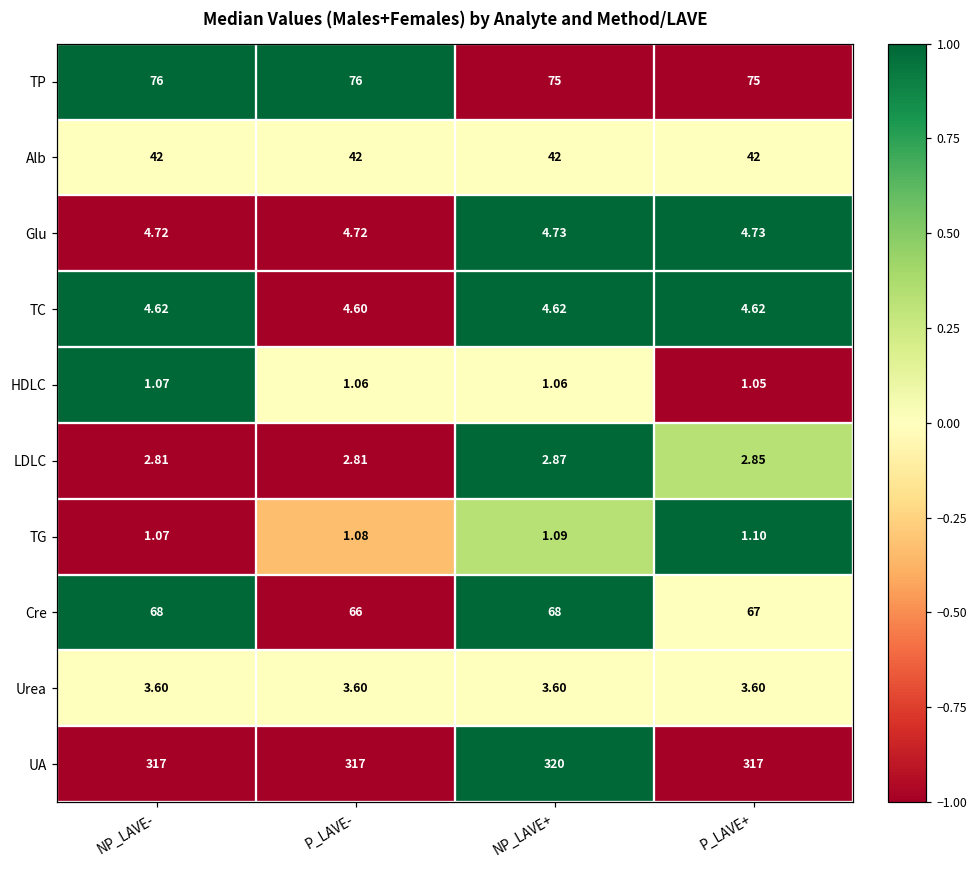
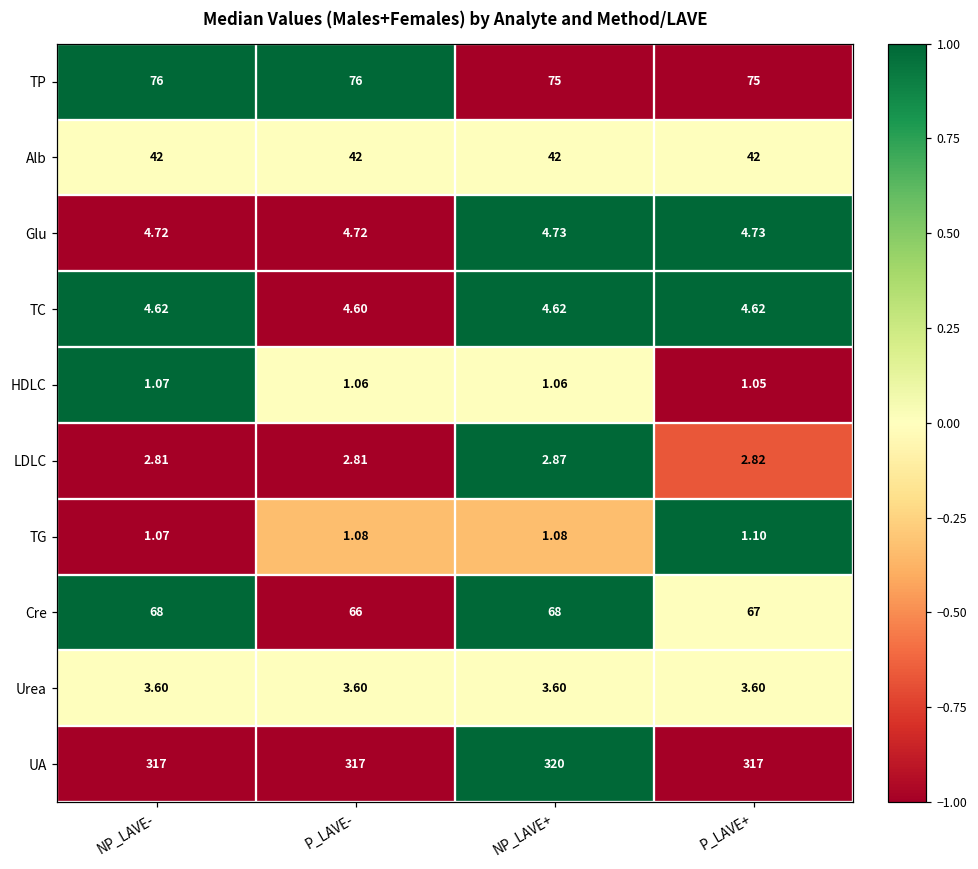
  {
    "TP": {
      "NP_LAVE-": 76,
      "P_LAVE-": 76,
      "NP_LAVE+": 75,
      "P_LAVE+": 75
    },
    "Alb": {
      "NP_LAVE-": 42,
      "P_LAVE-": 42,
      "NP_LAVE+": 42,
      "P_LAVE+": 42
    },
    "Glu": {
      "NP_LAVE-": 4.72,
      "P_LAVE-": 4.72,
      "NP_LAVE+": 4.73,
      "P_LAVE+": 4.73
    },
    "TC": {
      "NP_LAVE-": 4.62,
      "P_LAVE-": 4.60,
      "NP_LAVE+": 4.62,
      "P_LAVE+": 4.62
    },
    "HDLC": {
      "NP_LAVE-": 1.07,
      "P_LAVE-": 1.06,
      "NP_LAVE+": 1.06,
      "P_LAVE+": 1.05
    },
    "LDLC": {
      "NP_LAVE-": 2.81,
      "P_LAVE-": 2.81,
      "NP_LAVE+": 2.87,
-     "P_LAVE+": 2.85
+     "P_LAVE+": 2.82
    },
    "TG": {
      "NP_LAVE-": 1.07,
      "P_LAVE-": 1.08,
-     "NP_LAVE+": 1.09,
+     "NP_LAVE+": 1.08,
      "P_LAVE+": 1.10
    },
    "Cre": {
      "NP_LAVE-": 68,
      "P_LAVE-": 66,
      "NP_LAVE+": 68,
      "P_LAVE+": 67
    },
    "Urea": {
      "NP_LAVE-": 3.60,
      "P_LAVE-": 3.60,
      "NP_LAVE+": 3.60,
      "P_LAVE+": 3.60
    },
    "UA": {
      "NP_LAVE-": 317,
      "P_LAVE-": 317,
      "NP_LAVE+": 320,
      "P_LAVE+": 317
    }
  }
